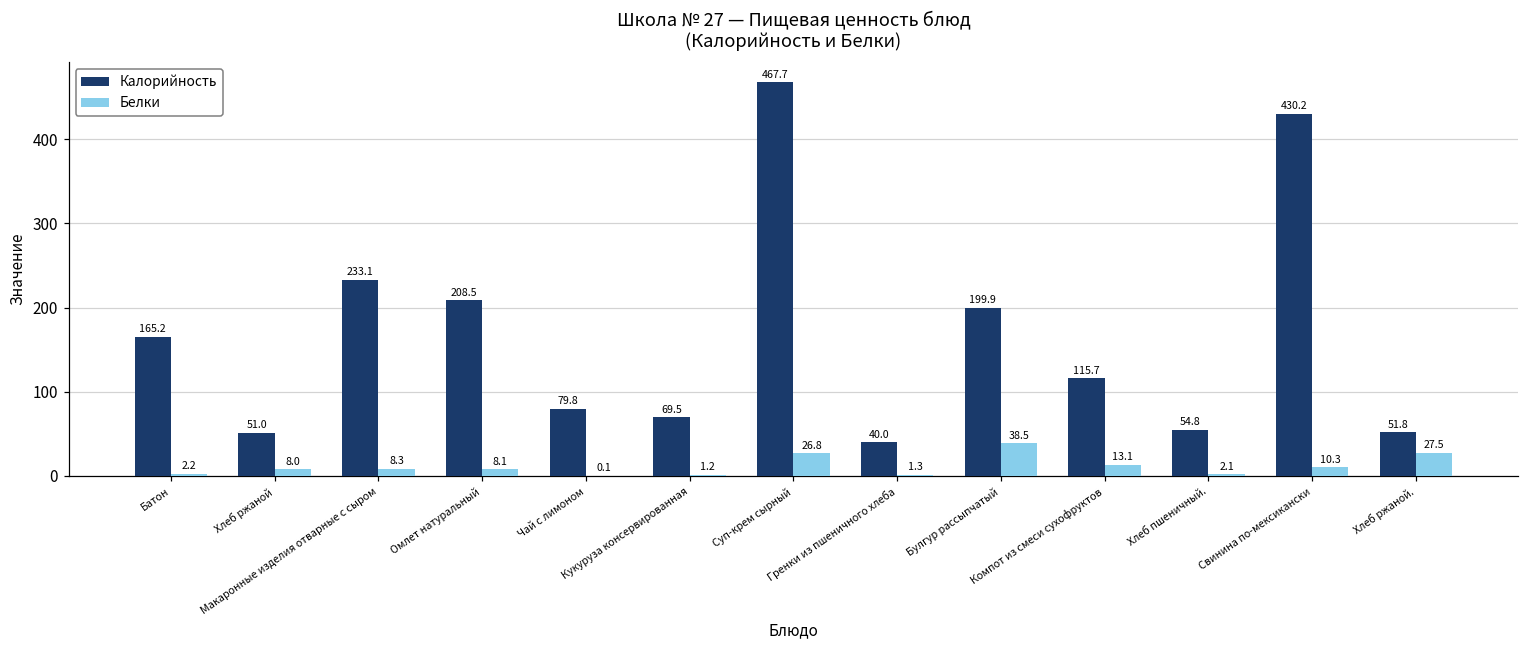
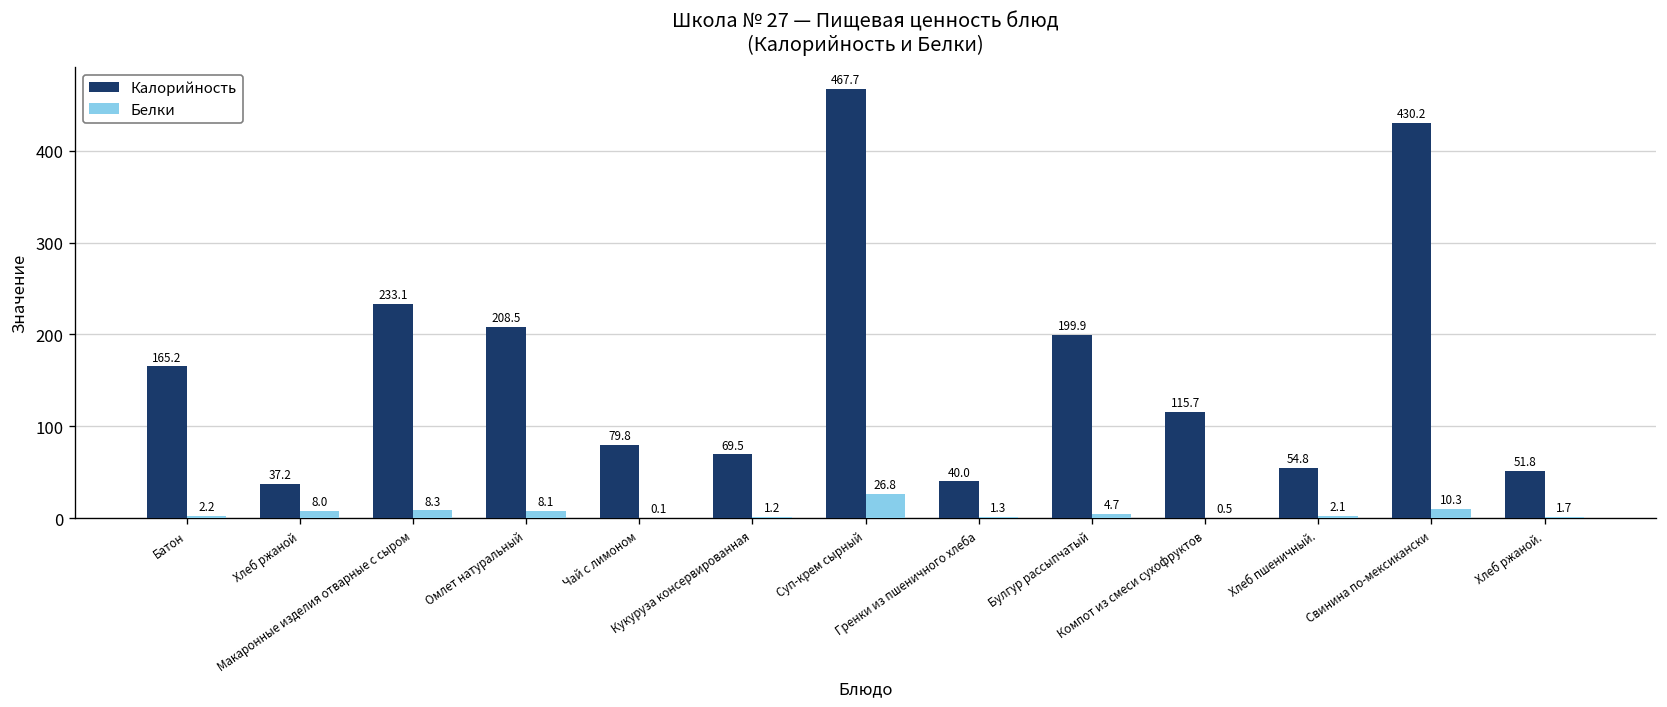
  {
    "Калорийность": {
      "Батон": 165.2,
-     "Хлеб ржаной": 51.0,
+     "Хлеб ржаной": 37.2,
      "Макаронные изделия отварные с сыром": 233.1,
      "Омлет натуральный": 208.5,
      "Чай с лимоном": 79.8,
      "Кукуруза консервированная": 69.5,
      "Суп-крем сырный": 467.7,
      "Гренки из пшеничного хлеба": 40.0,
      "Булгур рассыпчатый": 199.9,
      "Компот из смеси сухофруктов": 115.7,
      "Хлеб пшеничный.": 54.8,
      "Свинина по-мексикански": 430.2,
      "Хлеб ржаной.": 51.8
    },
    "Белки": {
      "Батон": 2.2,
      "Хлеб ржаной": 8.0,
      "Макаронные изделия отварные с сыром": 8.3,
      "Омлет натуральный": 8.1,
      "Чай с лимоном": 0.1,
      "Кукуруза консервированная": 1.2,
      "Суп-крем сырный": 26.8,
      "Гренки из пшеничного хлеба": 1.3,
-     "Булгур рассыпчатый": 38.5,
-     "Компот из смеси сухофруктов": 13.1,
+     "Булгур рассыпчатый": 4.7,
+     "Компот из смеси сухофруктов": 0.5,
      "Хлеб пшеничный.": 2.1,
      "Свинина по-мексикански": 10.3,
-     "Хлеб ржаной.": 27.5
+     "Хлеб ржаной.": 1.7
    }
  }
